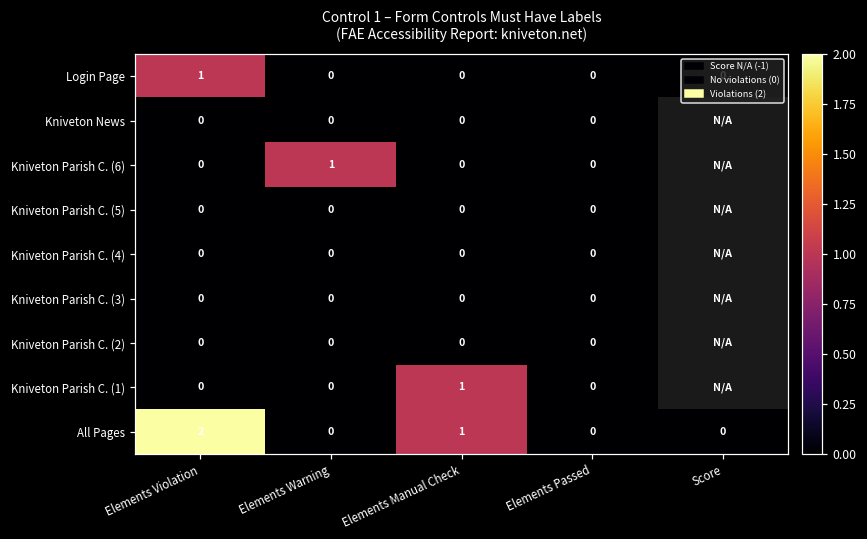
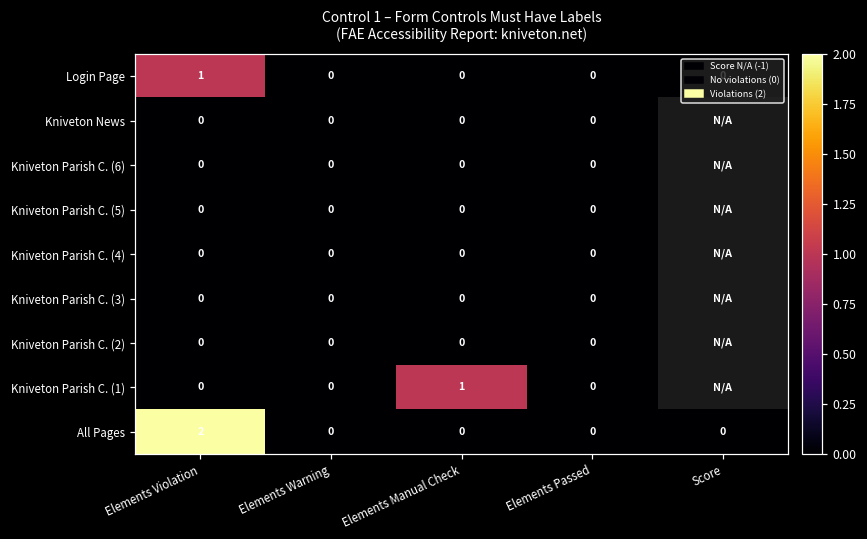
  {
    "Login Page": {
      "Elements Violation": 1,
      "Elements Warning": 0,
      "Elements Manual Check": 0,
      "Elements Passed": 0
    },
    "Kniveton News": {
      "Elements Violation": 0,
      "Elements Warning": 0,
      "Elements Manual Check": 0,
      "Elements Passed": 0
    },
    "Kniveton Parish C. (6)": {
      "Elements Violation": 0,
-     "Elements Warning": 1,
+     "Elements Warning": 0,
      "Elements Manual Check": 0,
      "Elements Passed": 0
    },
    "Kniveton Parish C. (5)": {
      "Elements Violation": 0,
      "Elements Warning": 0,
      "Elements Manual Check": 0,
      "Elements Passed": 0
    },
    "Kniveton Parish C. (4)": {
      "Elements Violation": 0,
      "Elements Warning": 0,
      "Elements Manual Check": 0,
      "Elements Passed": 0
    },
    "Kniveton Parish C. (3)": {
      "Elements Violation": 0,
      "Elements Warning": 0,
      "Elements Manual Check": 0,
      "Elements Passed": 0
    },
    "Kniveton Parish C. (2)": {
      "Elements Violation": 0,
      "Elements Warning": 0,
      "Elements Manual Check": 0,
      "Elements Passed": 0
    },
    "Kniveton Parish C. (1)": {
      "Elements Violation": 0,
      "Elements Warning": 0,
      "Elements Manual Check": 1,
      "Elements Passed": 0
    },
    "All Pages": {
      "Elements Violation": 2,
      "Elements Warning": 0,
-     "Elements Manual Check": 1,
+     "Elements Manual Check": 0,
      "Elements Passed": 0,
      "Score": 0
    }
  }
